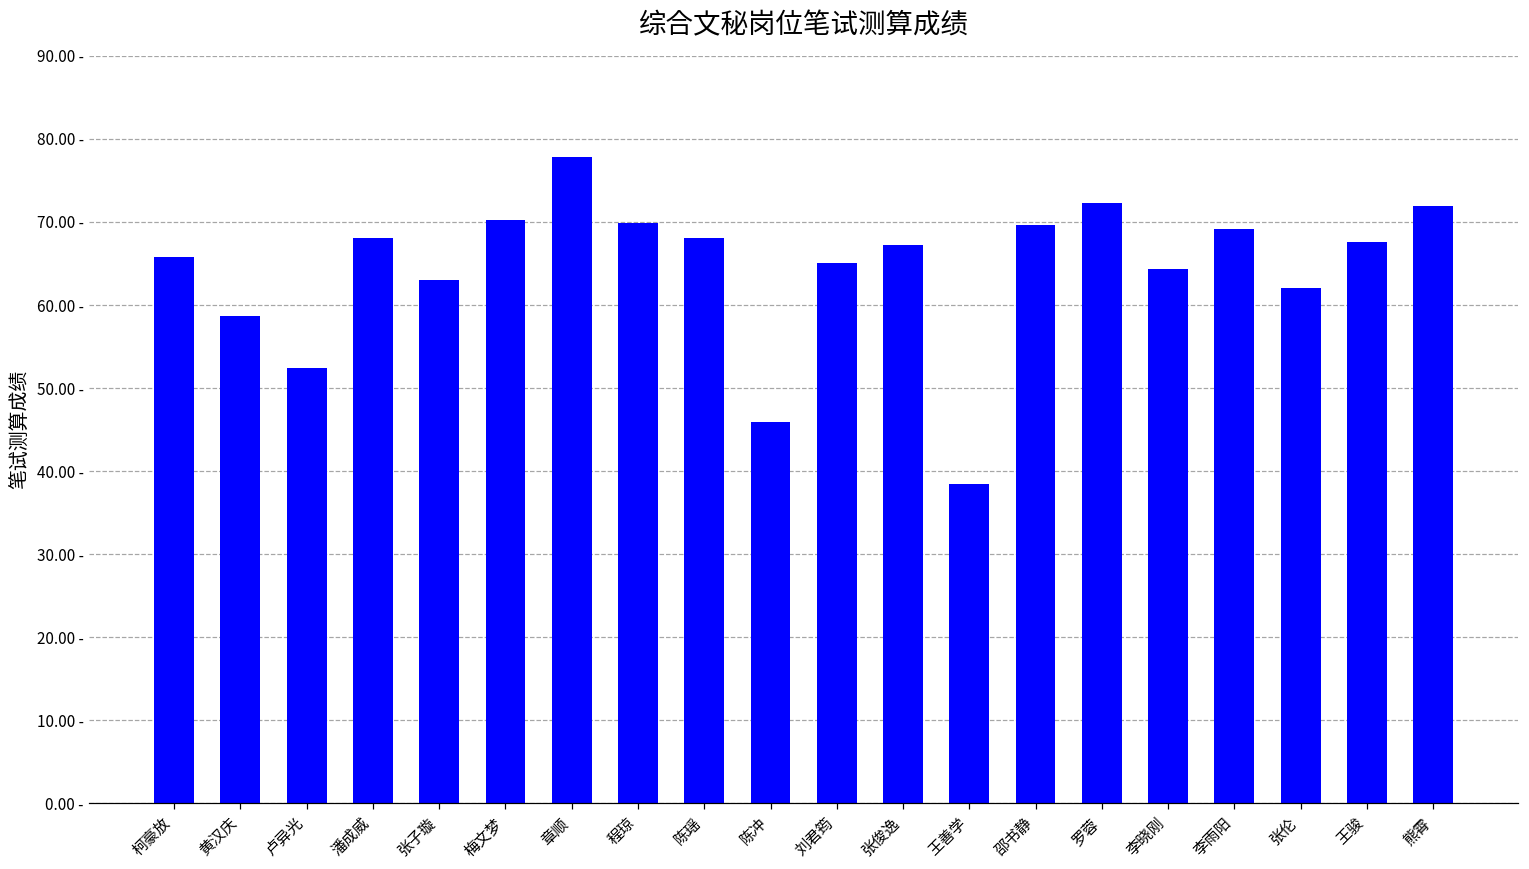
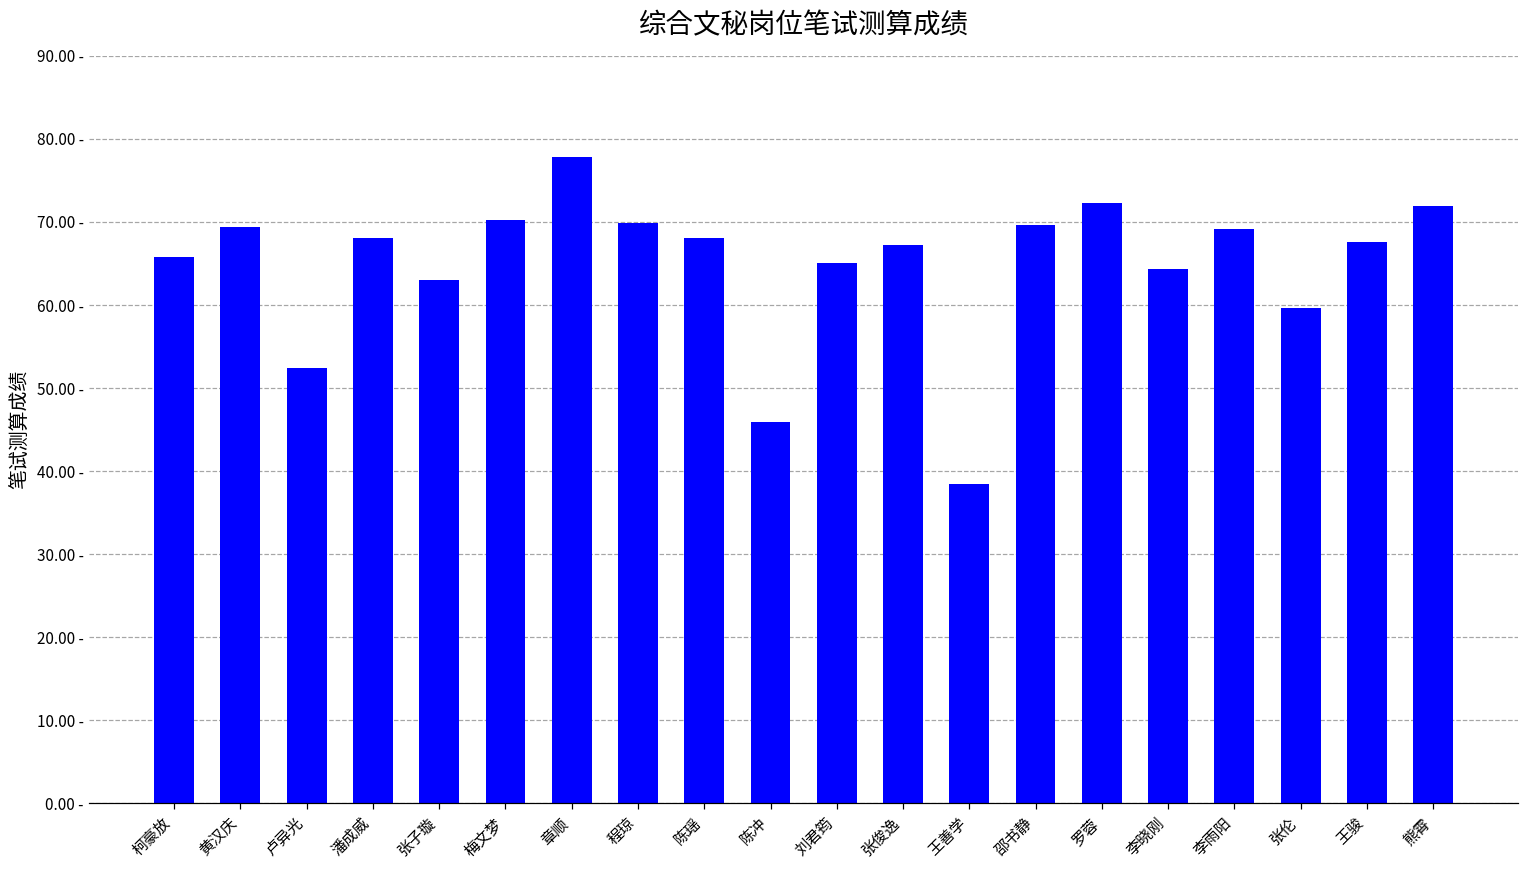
  {
    "柯豪放": "66 -",
-   "黄汉庆": "59 -",
+   "黄汉庆": "69 -",
    "卢异光": "52 -",
    "潘成威": "68 -",
    "张子璇": "63 -",
    "梅文梦": "70 -",
    "章顺": "78 -",
    "程琼": "70 -",
    "陈瑶": "68 -",
    "陈冲": "46 -",
    "刘君筠": "65 -",
    "张俊逸": "67 -",
    "王善学": "38 -",
    "邵书静": "70 -",
    "罗蓉": "72 -",
    "李晓刚": "64 -",
    "李雨阳": "69 -",
-   "张伦": "62 -",
+   "张伦": "60 -",
    "王骏": "68 -",
    "熊霄": "72 -"
  }
